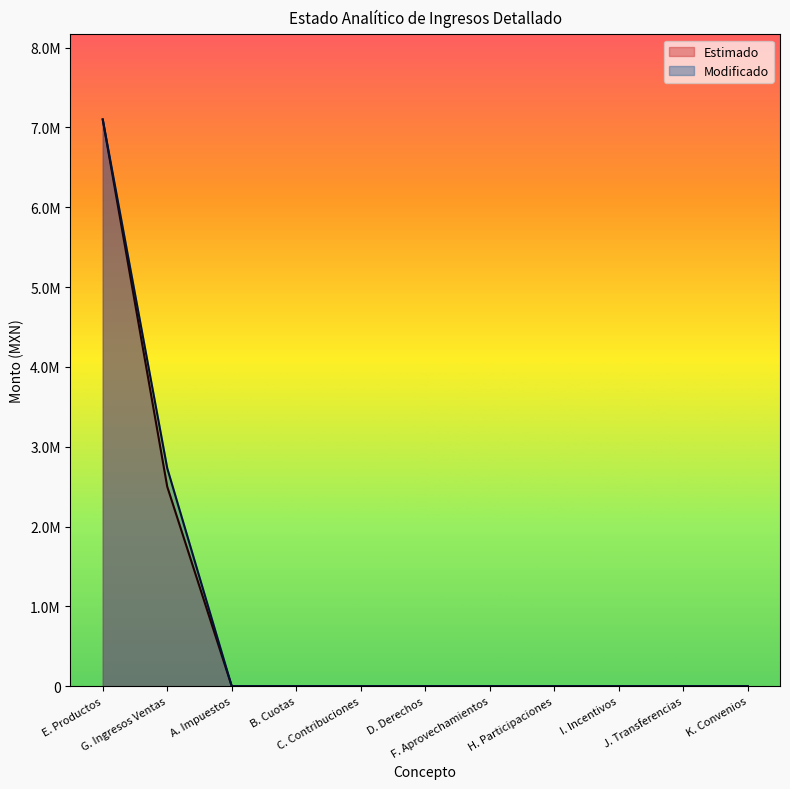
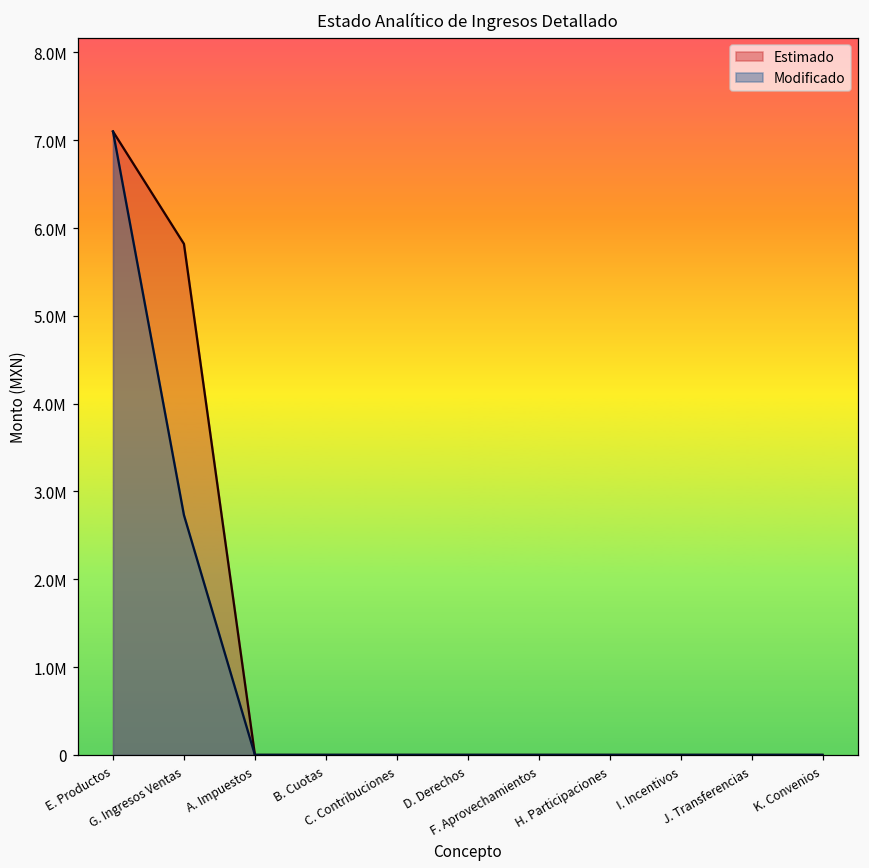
  {
    "Estimado": {
-     "G. Ingresos Ventas": 2500000
+     "G. Ingresos Ventas": 5800000
    },
    "Modificado": {
      "G. Ingresos Ventas": 2700000
    }
  }
